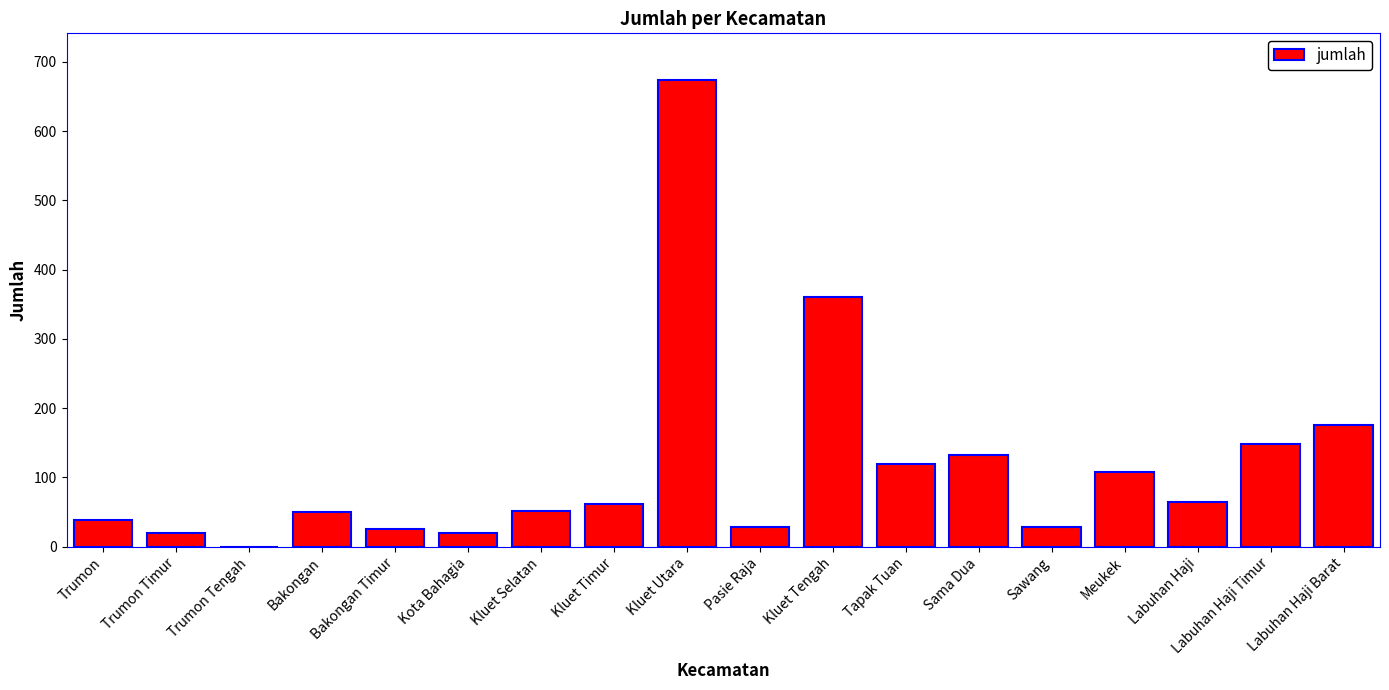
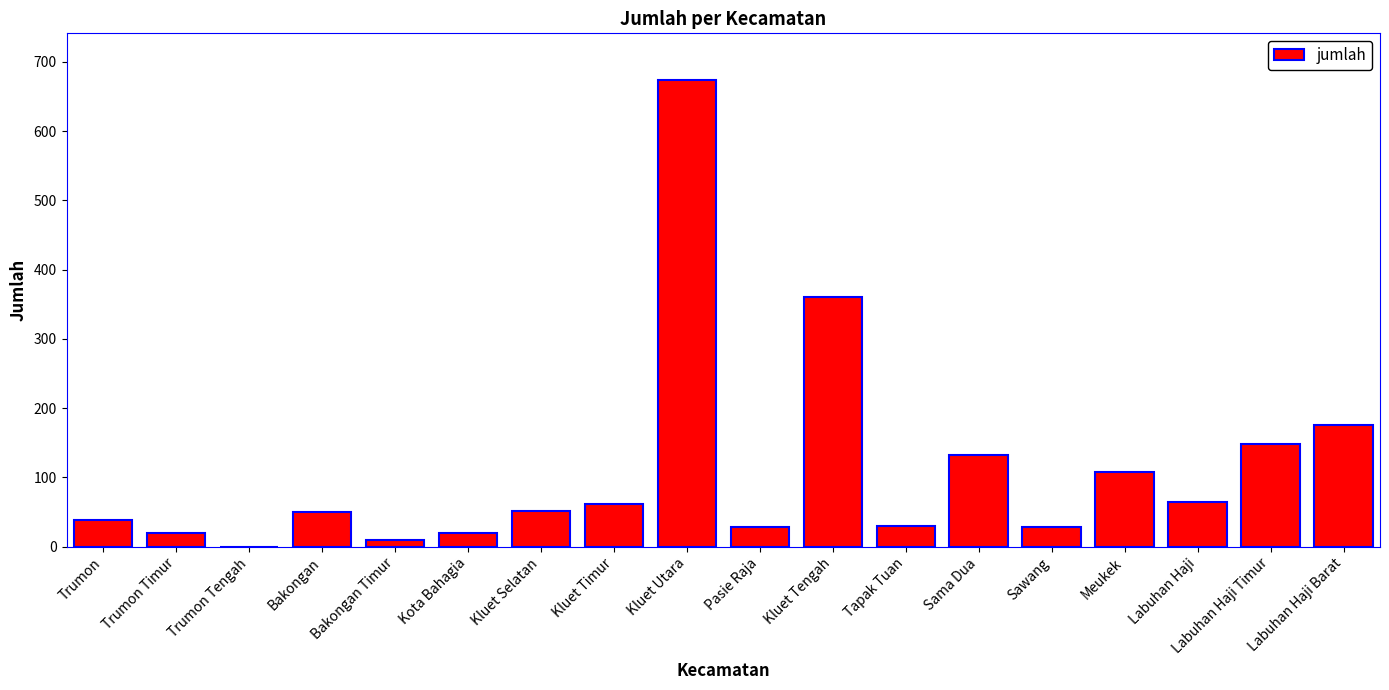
  {
    "Trumon": 40,
    "Trumon Timur": 20,
    "Trumon Tengah": 0,
    "Bakongan": 50,
-   "Bakongan Timur": 30,
+   "Bakongan Timur": 10,
    "Kota Bahagia": 20,
    "Kluet Selatan": 50,
    "Kluet Timur": 60,
    "Kluet Utara": 670,
    "Pasie Raja": 30,
    "Kluet Tengah": 360,
-   "Tapak Tuan": 120,
+   "Tapak Tuan": 30,
    "Sama Dua": 130,
    "Sawang": 30,
    "Meukek": 110,
    "Labuhan Haji": 70,
    "Labuhan Haji Timur": 150,
    "Labuhan Haji Barat": 180
  }
